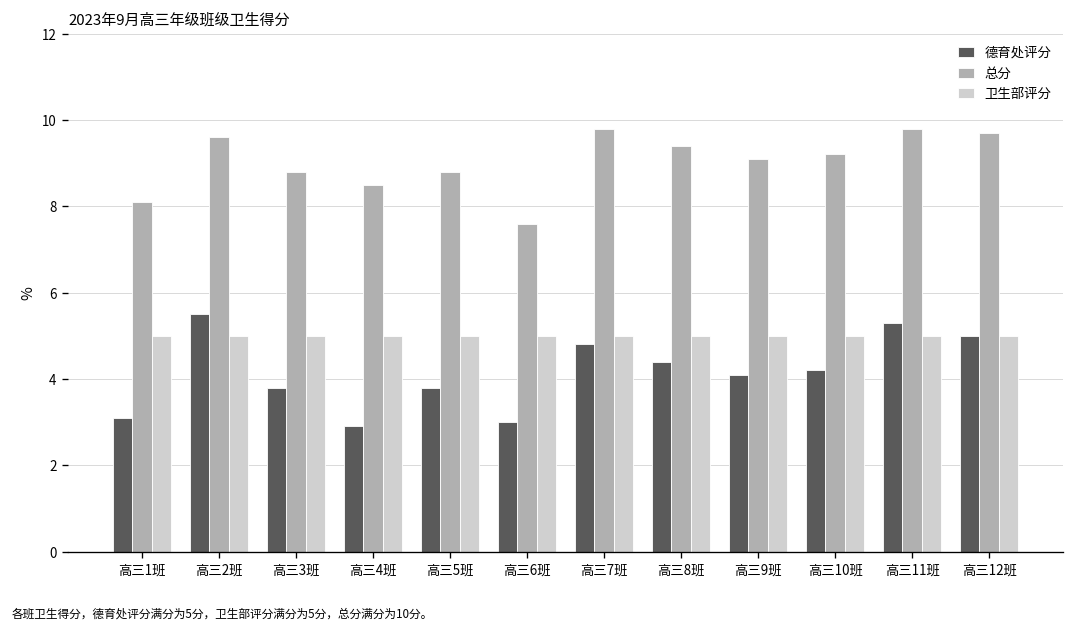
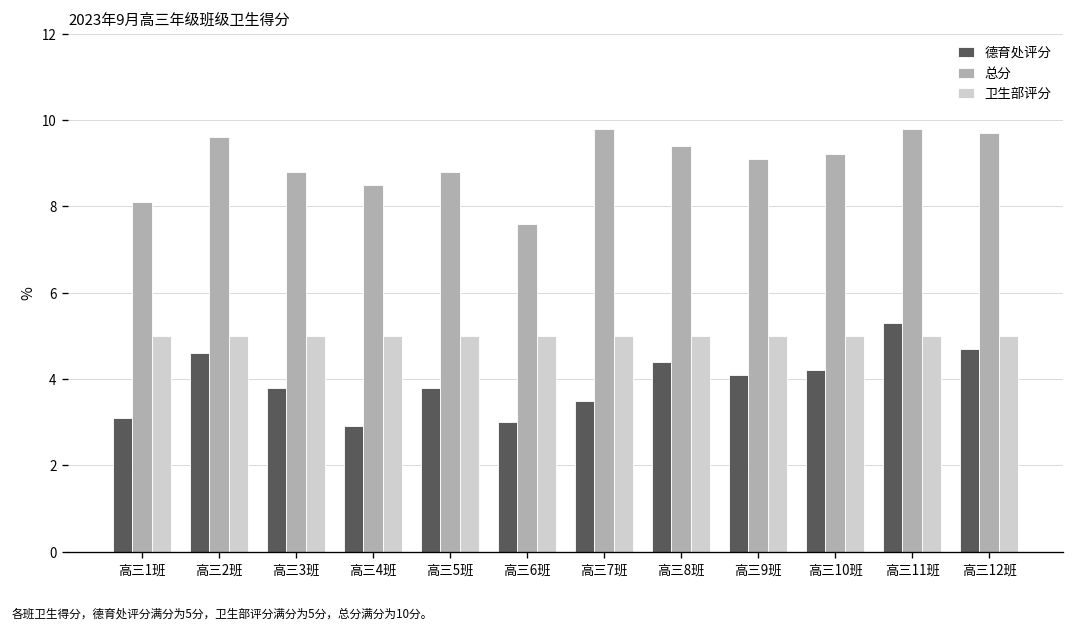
  {
    "德育处评分": {
      "高三1班": 3.1,
-     "高三2班": 5.5,
+     "高三2班": 4.6,
      "高三3班": 3.8,
      "高三4班": 2.9,
      "高三5班": 3.8,
      "高三6班": 3.0,
-     "高三7班": 4.8,
+     "高三7班": 3.5,
      "高三8班": 4.4,
      "高三9班": 4.1,
      "高三10班": 4.2,
      "高三11班": 5.3,
-     "高三12班": 5.0
+     "高三12班": 4.7
    }
  }
